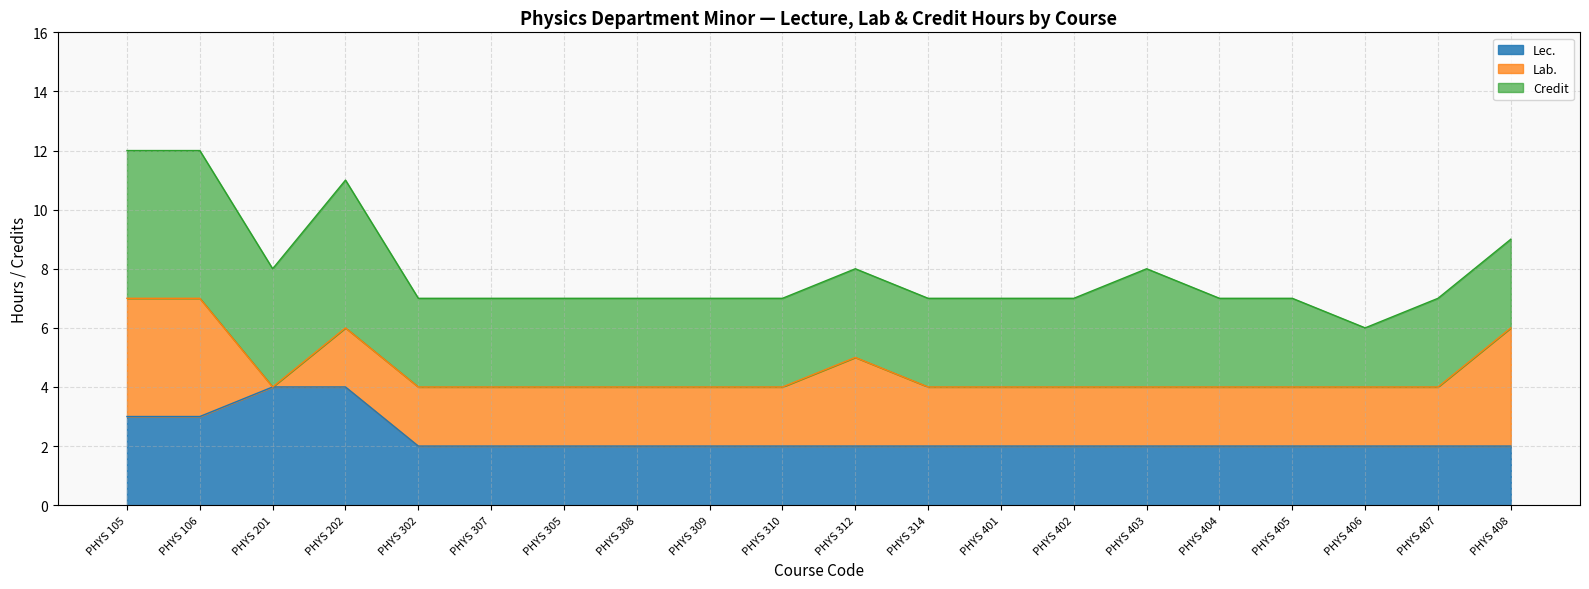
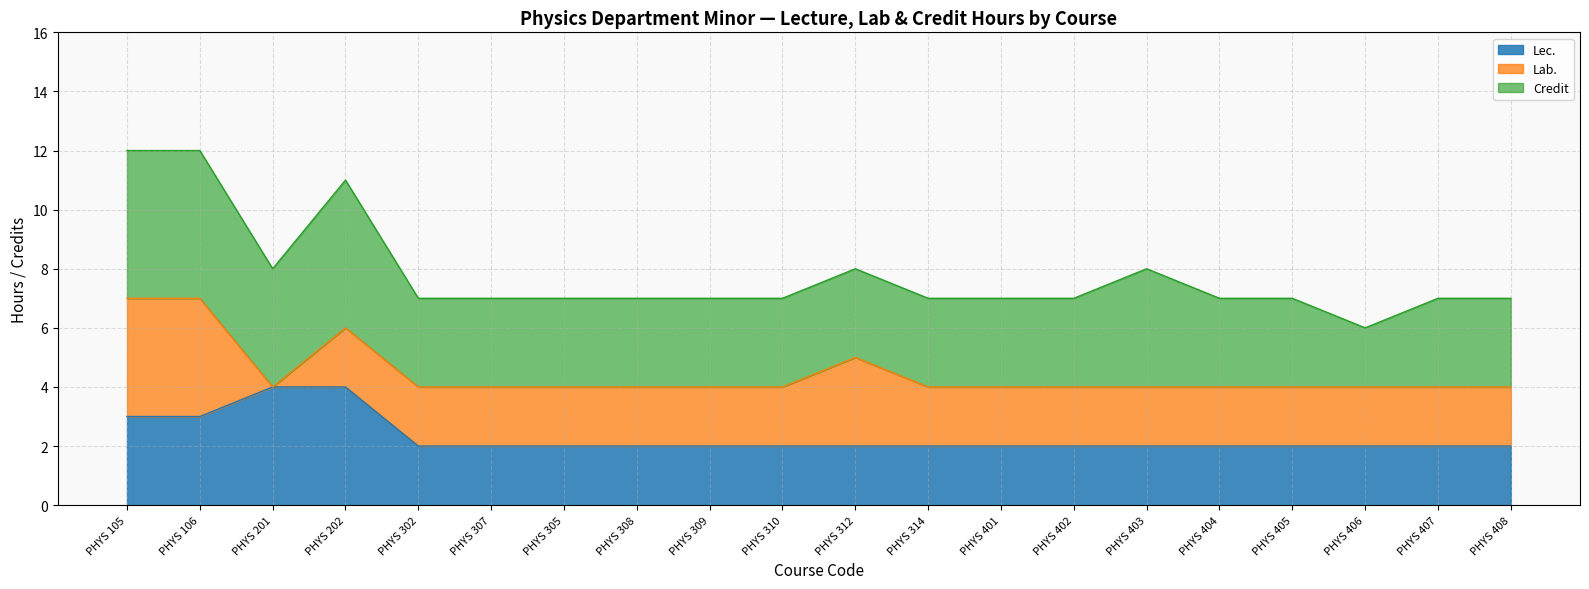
  {
    "Lec.": {
      "PHYS 105": 3,
      "PHYS 106": 3,
      "PHYS 202": 4,
      "PHYS 302": 2,
      "PHYS 307": 2,
      "PHYS 305": 2,
      "PHYS 308": 2,
      "PHYS 309": 2,
      "PHYS 310": 2,
      "PHYS 312": 2,
      "PHYS 314": 2,
      "PHYS 401": 2,
      "PHYS 402": 2,
      "PHYS 403": 2,
      "PHYS 404": 2,
      "PHYS 405": 2,
      "PHYS 406": 2,
      "PHYS 407": 2,
      "PHYS 408": 2
    },
    "Lab.": {
      "PHYS 105": 7,
      "PHYS 106": 7,
      "PHYS 202": 6,
      "PHYS 302": 4,
      "PHYS 307": 4,
      "PHYS 305": 4,
      "PHYS 308": 4,
      "PHYS 309": 4,
      "PHYS 310": 4,
      "PHYS 312": 5,
      "PHYS 314": 4,
      "PHYS 401": 4,
      "PHYS 402": 4,
      "PHYS 403": 4,
      "PHYS 404": 4,
      "PHYS 405": 4,
      "PHYS 406": 4,
      "PHYS 407": 4,
-     "PHYS 408": 4
+     "PHYS 408": 2
    },
    "Credit": {
      "PHYS 105": 5,
      "PHYS 106": 5,
      "PHYS 201": 4,
      "PHYS 202": 5,
      "PHYS 302": 3,
      "PHYS 307": 3,
      "PHYS 305": 3,
      "PHYS 308": 3,
      "PHYS 309": 3,
      "PHYS 310": 3,
      "PHYS 312": 3,
      "PHYS 314": 3,
      "PHYS 401": 3,
      "PHYS 402": 3,
      "PHYS 403": 4,
      "PHYS 404": 3,
      "PHYS 405": 3,
      "PHYS 406": 2,
      "PHYS 407": 3,
      "PHYS 408": 3
    }
  }
